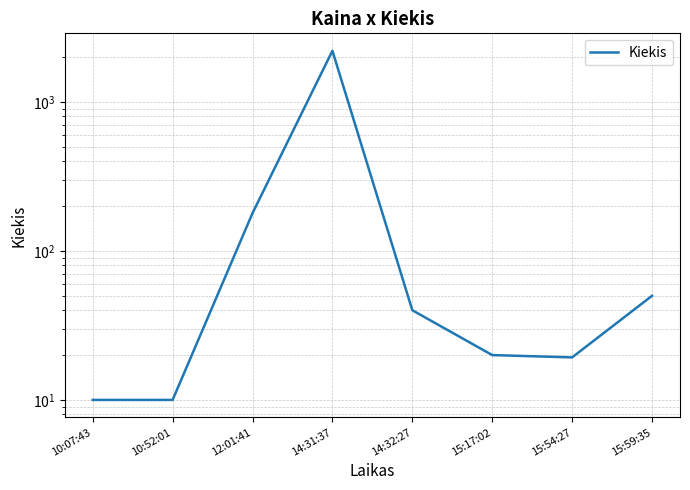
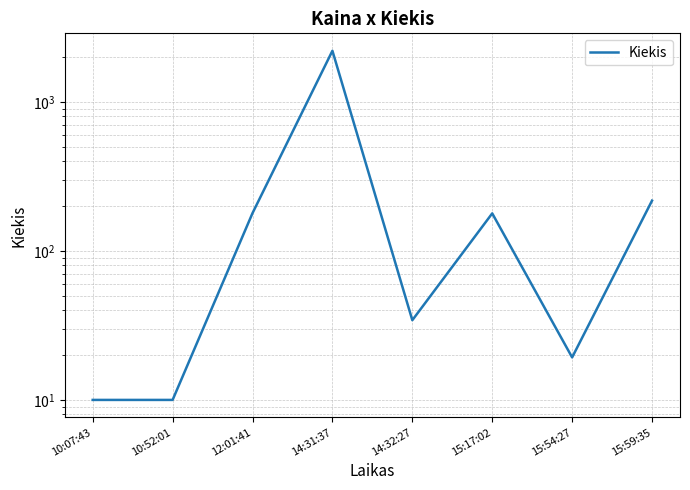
  {
    "10:07:43": 10,
    "10:52:01": 10,
    "12:01:41": 180,
    "14:31:37": 2200,
-   "14:32:27": 40,
-   "15:17:02": 20,
+   "14:32:27": 34,
+   "15:17:02": 180,
    "15:54:27": 19,
-   "15:59:35": 50
+   "15:59:35": 220
  }
